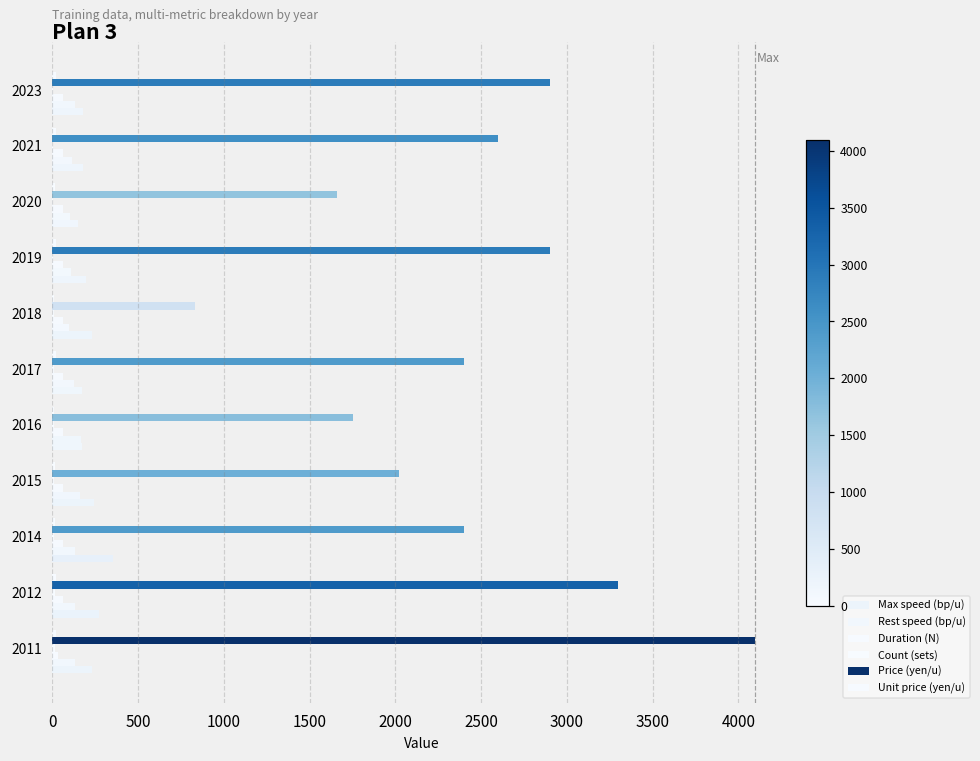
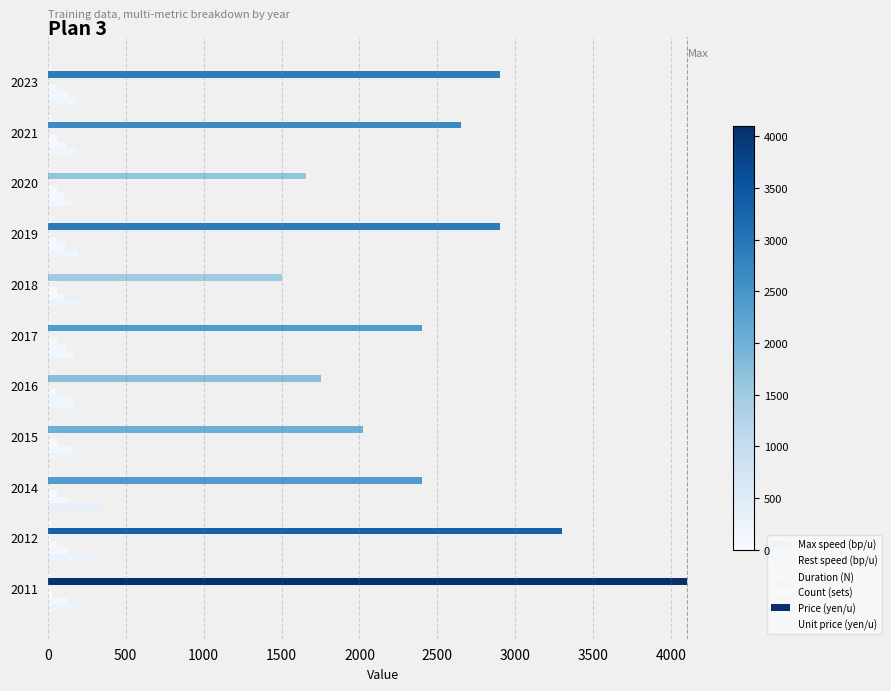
  {
    "Price (yen/u)": {
      "2023": 2900,
-     "2021": 2600,
+     "2021": 2650,
      "2020": 1660,
      "2019": 2900,
-     "2018": 830,
+     "2018": 1500,
      "2017": 2400,
      "2016": 1760,
      "2015": 2020,
      "2014": 2400,
      "2012": 3300,
      "2011": 4100
    }
  }
